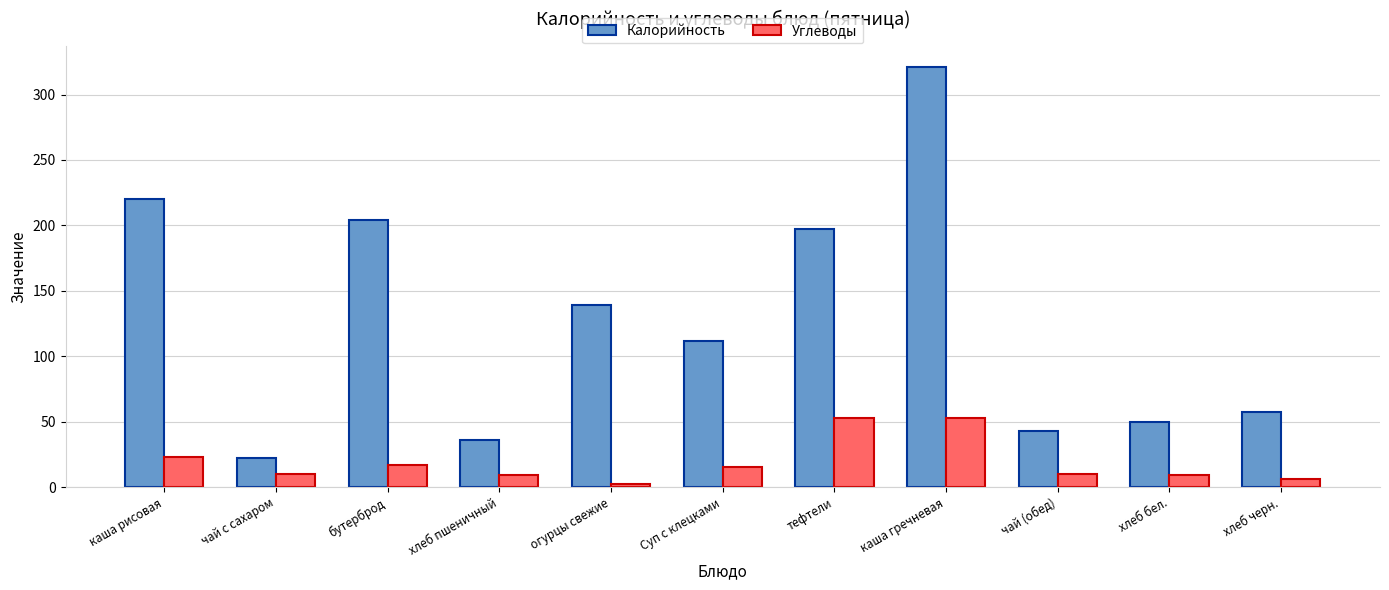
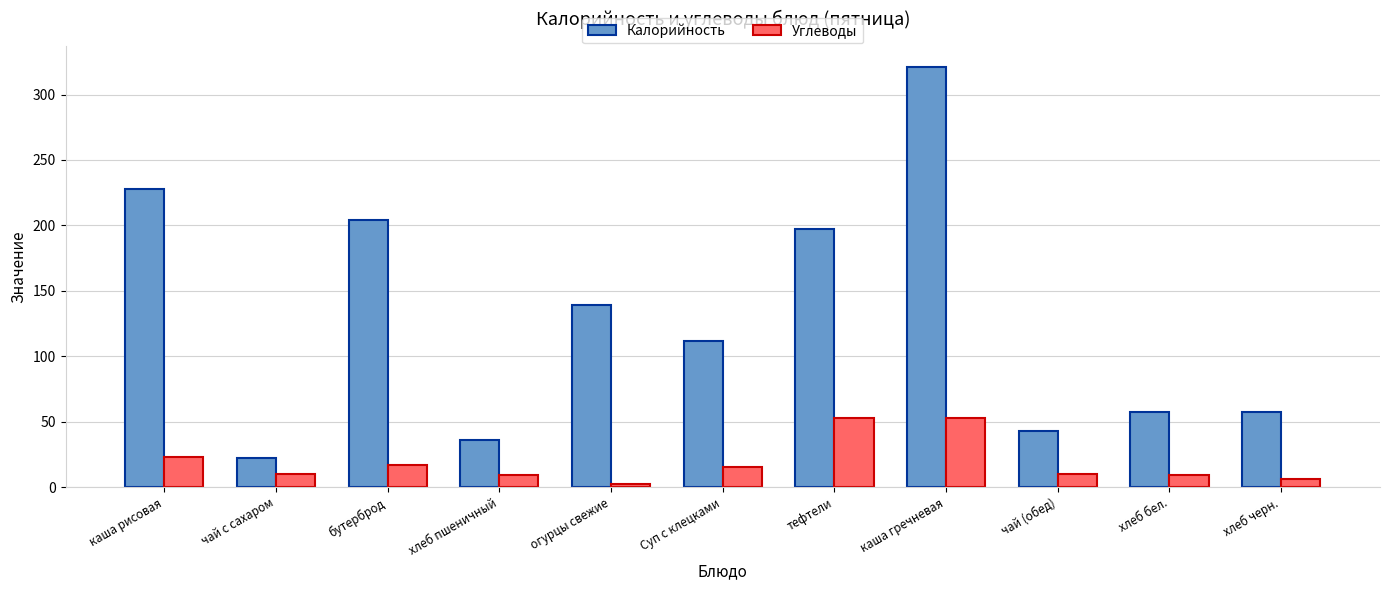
  {
    "Калорийность": {
-     "каша рисовая": 220,
+     "каша рисовая": 228,
      "чай с сахаром": 22,
      "бутерброд": 204,
      "хлеб пшеничный": 36,
      "огурцы свежие": 139,
      "Суп с клецками": 112,
      "тефтели": 197,
      "каша гречневая": 321,
      "чай (обед)": 43,
-     "хлеб бел.": 50,
+     "хлеб бел.": 57,
      "хлеб черн.": 57
    },
    "Углеводы": {
      "каша рисовая": 23,
      "чай с сахаром": 10,
      "бутерброд": 17,
      "хлеб пшеничный": 9,
      "огурцы свежие": 2,
      "Суп с клецками": 15,
      "тефтели": 53,
      "каша гречневая": 53,
      "чай (обед)": 10,
      "хлеб бел.": 9,
      "хлеб черн.": 6
    }
  }
